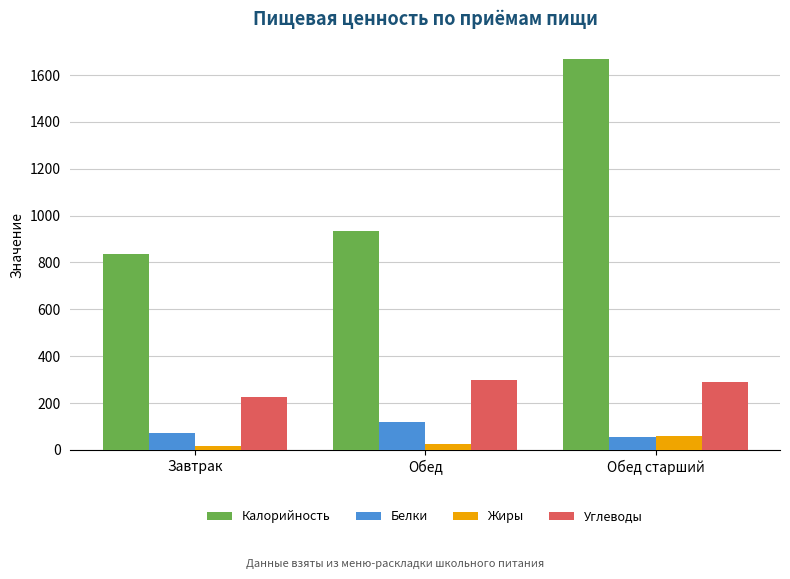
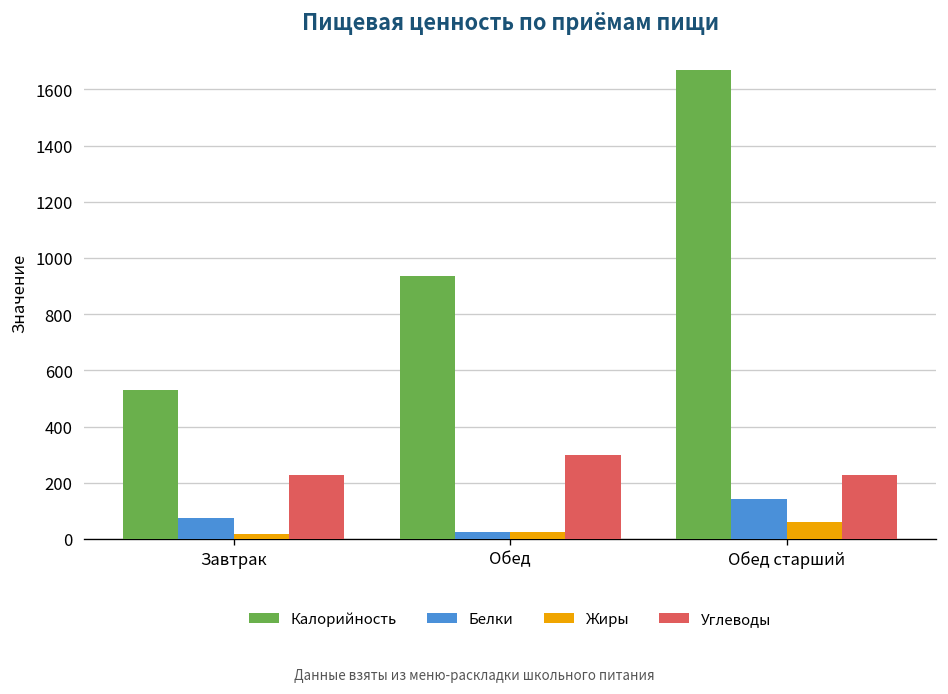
  {
    "Калорийность": {
-     "Завтрак": 840,
+     "Завтрак": 530,
      "Обед": 940,
      "Обед старший": 1670
    },
    "Белки": {
      "Завтрак": 70,
-     "Обед": 120,
-     "Обед старший": 50
+     "Обед": 30,
+     "Обед старший": 140
    },
    "Жиры": {
      "Завтрак": 20,
      "Обед": 30,
      "Обед старший": 60
    },
    "Углеводы": {
      "Завтрак": 230,
      "Обед": 300,
-     "Обед старший": 290
+     "Обед старший": 230
    }
  }
